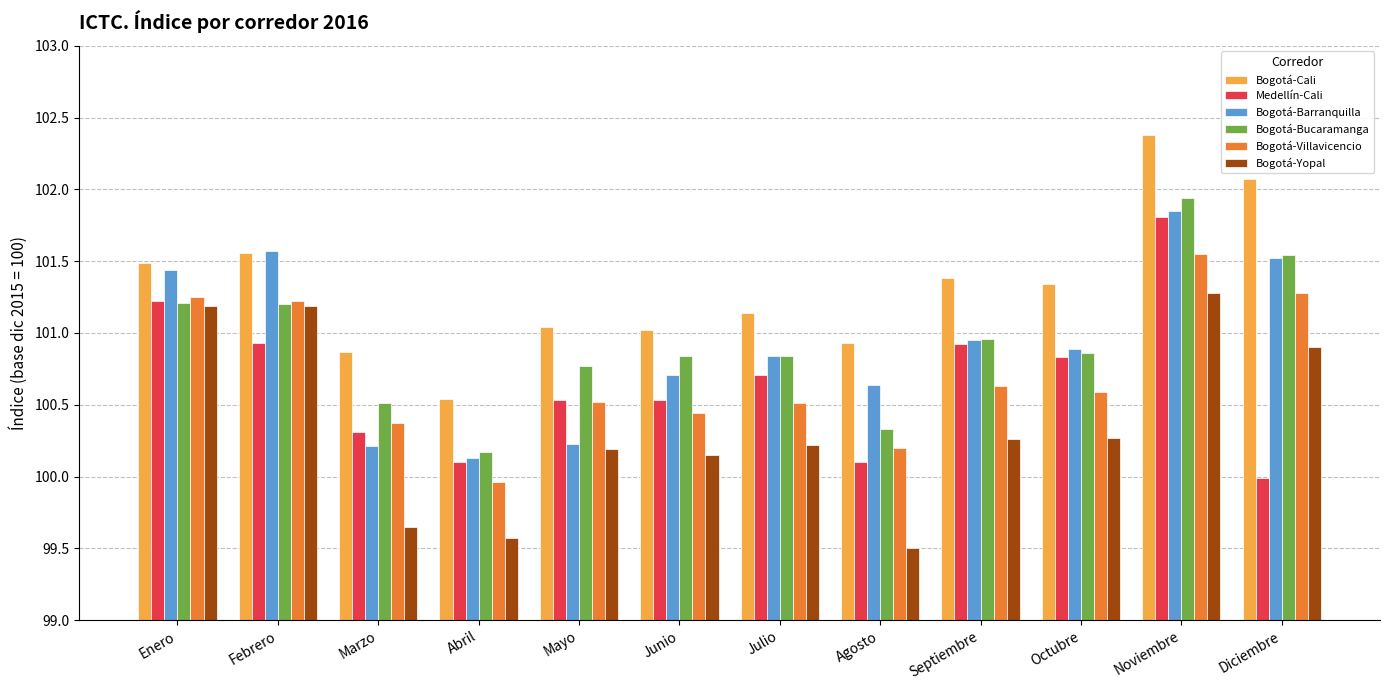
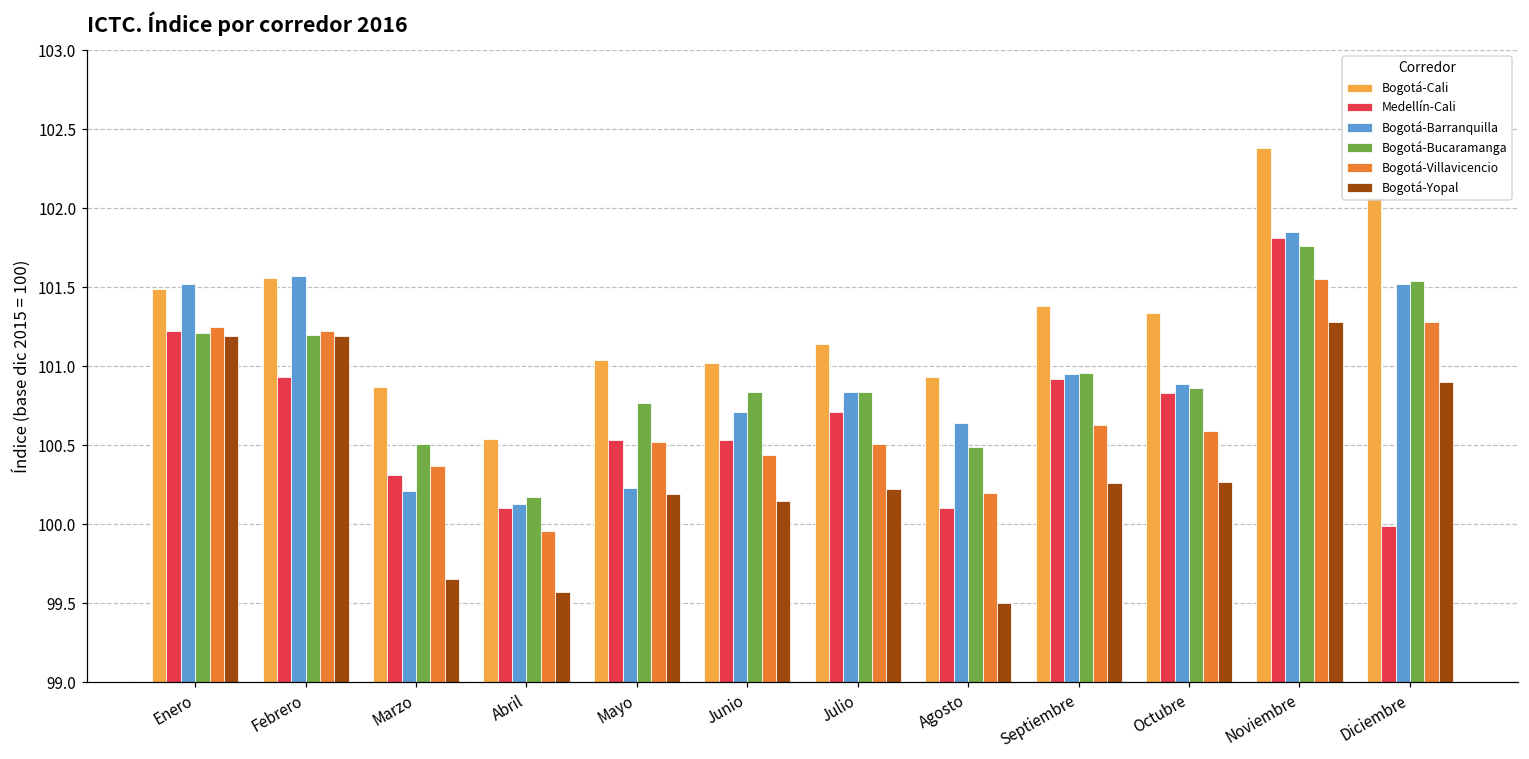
  {
    "Medellín-Cali": {
      "Enero": 101.22,
      "Febrero": 100.93,
      "Marzo": 100.31,
      "Abril": 100.10,
      "Mayo": 100.53,
      "Junio": 100.53,
      "Julio": 100.71,
      "Agosto": 100.10,
      "Septiembre": 100.92,
      "Octubre": 100.83,
      "Noviembre": 101.81,
      "Diciembre": 99.99
    },
    "Bogotá-Barranquilla": {
-     "Enero": 101.44,
+     "Enero": 101.52,
      "Febrero": 101.57,
      "Marzo": 100.21,
      "Abril": 100.13,
      "Mayo": 100.23,
      "Junio": 100.71,
      "Julio": 100.84,
      "Agosto": 100.64,
      "Septiembre": 100.95,
      "Octubre": 100.89,
      "Noviembre": 101.85,
      "Diciembre": 101.52
    },
    "Bogotá-Bucaramanga": {
      "Enero": 101.21,
      "Febrero": 101.20,
      "Marzo": 100.51,
      "Abril": 100.17,
      "Mayo": 100.77,
      "Junio": 100.84,
      "Julio": 100.84,
-     "Agosto": 100.33,
+     "Agosto": 100.49,
      "Septiembre": 100.96,
      "Octubre": 100.86,
-     "Noviembre": 101.94,
+     "Noviembre": 101.76,
      "Diciembre": 101.54
    },
    "Bogotá-Yopal": {
      "Enero": 101.19,
      "Febrero": 101.19,
      "Marzo": 99.65,
      "Abril": 99.57,
      "Mayo": 100.19,
      "Junio": 100.15,
      "Julio": 100.22,
      "Agosto": 99.50,
      "Septiembre": 100.26,
      "Octubre": 100.27,
      "Noviembre": 101.28,
      "Diciembre": 100.90
    }
  }
